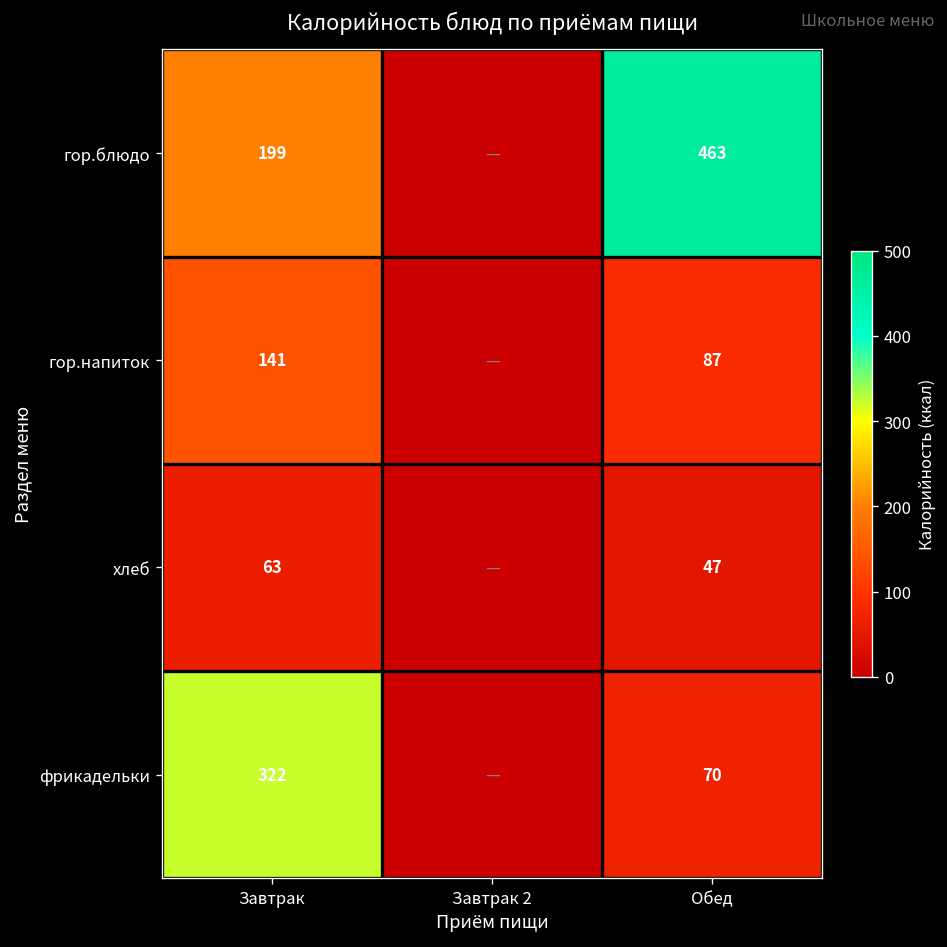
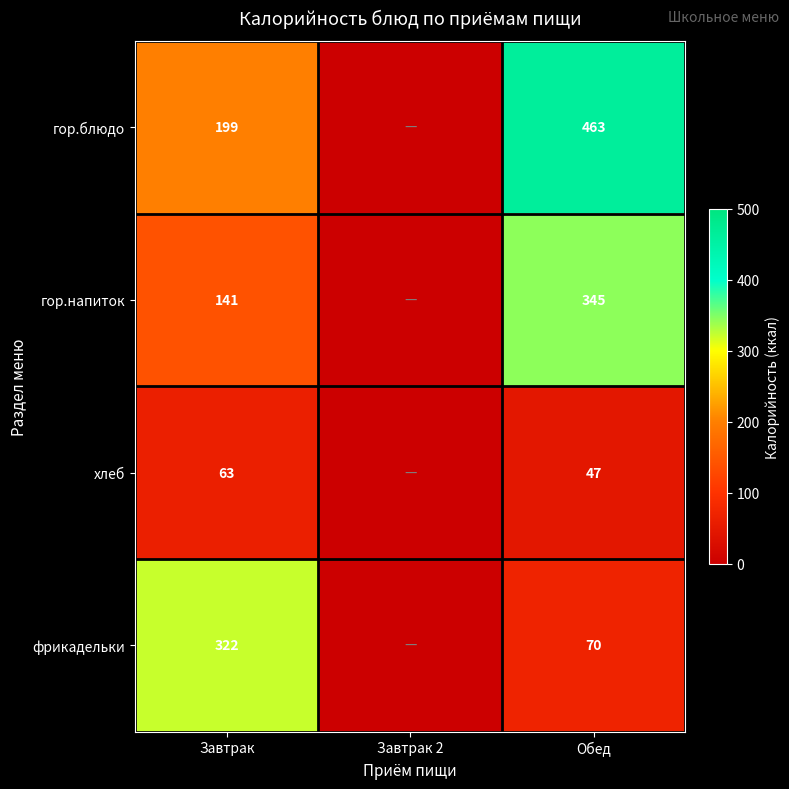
  {
    "гор.блюдо": {
      "Завтрак": 199,
      "Обед": 463
    },
    "гор.напиток": {
      "Завтрак": 141,
-     "Обед": 87
+     "Обед": 345
    },
    "хлеб": {
      "Завтрак": 63,
      "Обед": 47
    },
    "фрикадельки": {
      "Завтрак": 322,
      "Обед": 70
    }
  }
